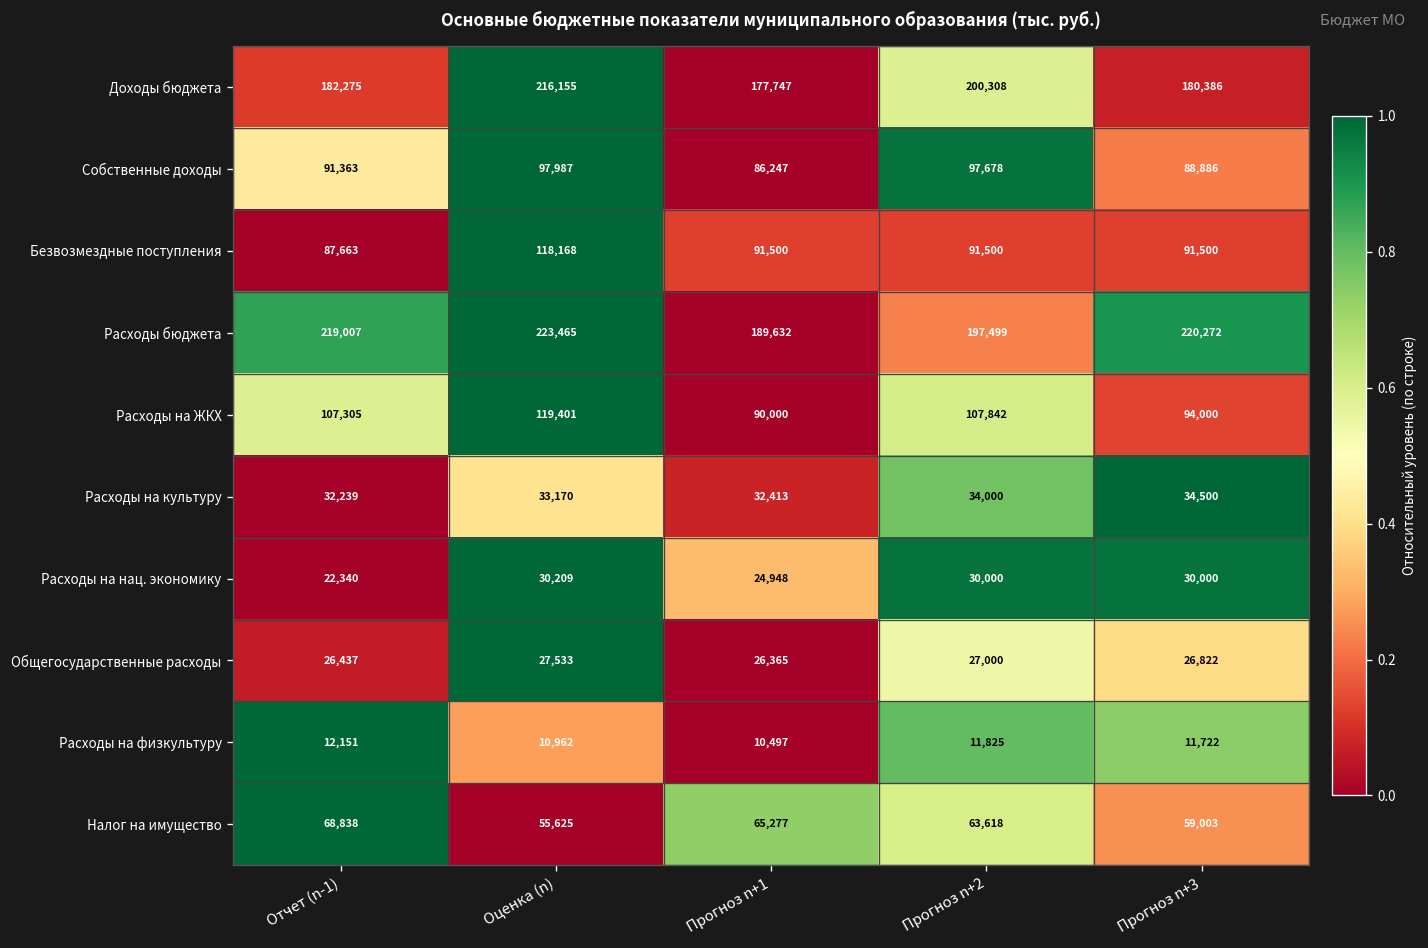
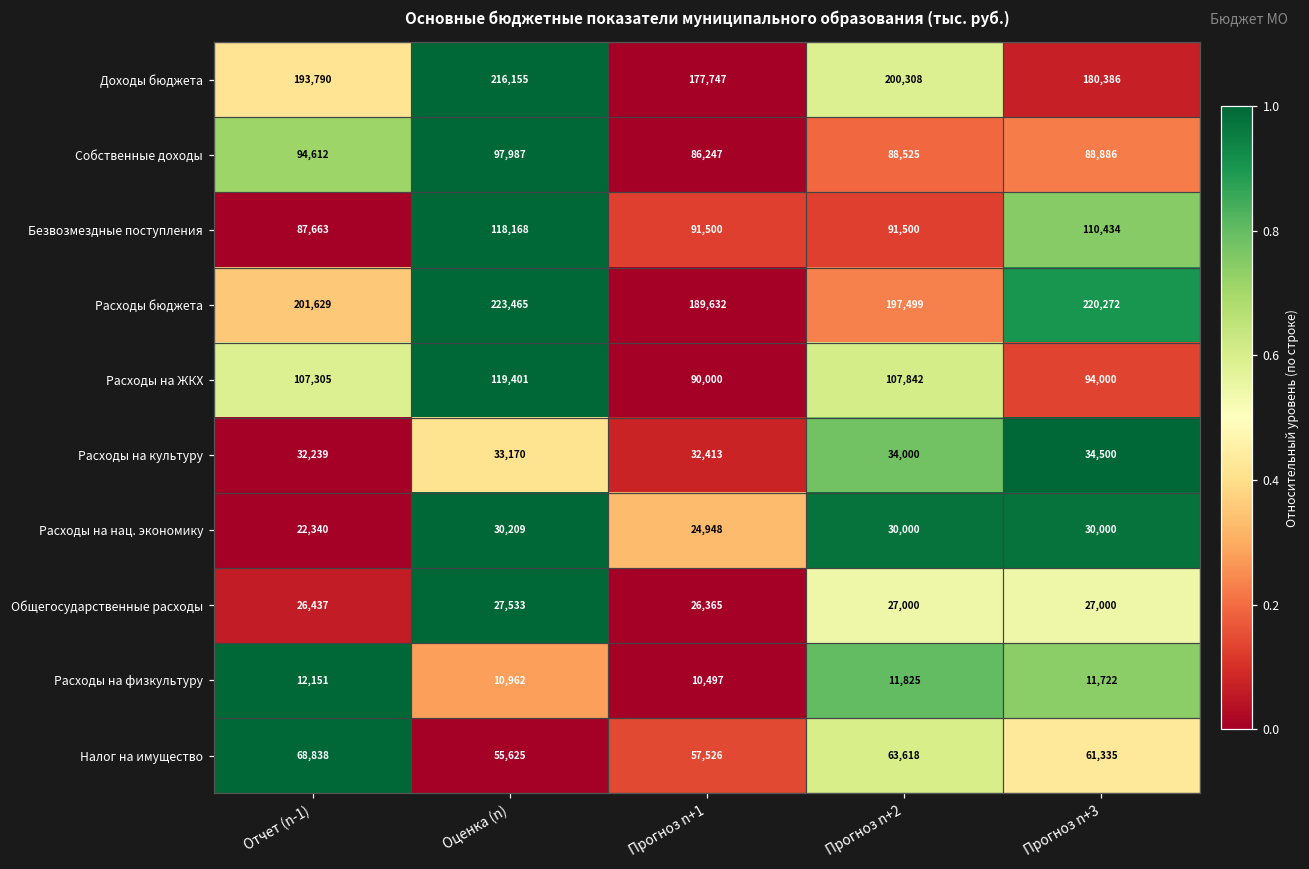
  {
    "Доходы бюджета": {
-     "Отчет (n-1)": "182,275",
+     "Отчет (n-1)": "193,790",
      "Оценка (n)": "216,155",
      "Прогноз n+1": "177,747",
      "Прогноз n+2": "200,308",
      "Прогноз n+3": "180,386"
    },
    "Собственные доходы": {
-     "Отчет (n-1)": "91,363",
+     "Отчет (n-1)": "94,612",
      "Оценка (n)": "97,987",
      "Прогноз n+1": "86,247",
-     "Прогноз n+2": "97,678",
+     "Прогноз n+2": "88,525",
      "Прогноз n+3": "88,886"
    },
    "Безвозмездные поступления": {
      "Отчет (n-1)": "87,663",
      "Оценка (n)": "118,168",
      "Прогноз n+1": "91,500",
      "Прогноз n+2": "91,500",
-     "Прогноз n+3": "91,500"
+     "Прогноз n+3": "110,434"
    },
    "Расходы бюджета": {
-     "Отчет (n-1)": "219,007",
+     "Отчет (n-1)": "201,629",
      "Оценка (n)": "223,465",
      "Прогноз n+1": "189,632",
      "Прогноз n+2": "197,499",
      "Прогноз n+3": "220,272"
    },
    "Расходы на ЖКХ": {
      "Отчет (n-1)": "107,305",
      "Оценка (n)": "119,401",
      "Прогноз n+1": "90,000",
      "Прогноз n+2": "107,842",
      "Прогноз n+3": "94,000"
    },
    "Расходы на культуру": {
      "Отчет (n-1)": "32,239",
      "Оценка (n)": "33,170",
      "Прогноз n+1": "32,413",
      "Прогноз n+2": "34,000",
      "Прогноз n+3": "34,500"
    },
    "Расходы на нац. экономику": {
      "Отчет (n-1)": "22,340",
      "Оценка (n)": "30,209",
      "Прогноз n+1": "24,948",
      "Прогноз n+2": "30,000",
      "Прогноз n+3": "30,000"
    },
    "Общегосударственные расходы": {
      "Отчет (n-1)": "26,437",
      "Оценка (n)": "27,533",
      "Прогноз n+1": "26,365",
      "Прогноз n+2": "27,000",
-     "Прогноз n+3": "26,822"
+     "Прогноз n+3": "27,000"
    },
    "Расходы на физкультуру": {
      "Отчет (n-1)": "12,151",
      "Оценка (n)": "10,962",
      "Прогноз n+1": "10,497",
      "Прогноз n+2": "11,825",
      "Прогноз n+3": "11,722"
    },
    "Налог на имущество": {
      "Отчет (n-1)": "68,838",
      "Оценка (n)": "55,625",
-     "Прогноз n+1": "65,277",
+     "Прогноз n+1": "57,526",
      "Прогноз n+2": "63,618",
-     "Прогноз n+3": "59,003"
+     "Прогноз n+3": "61,335"
    }
  }
